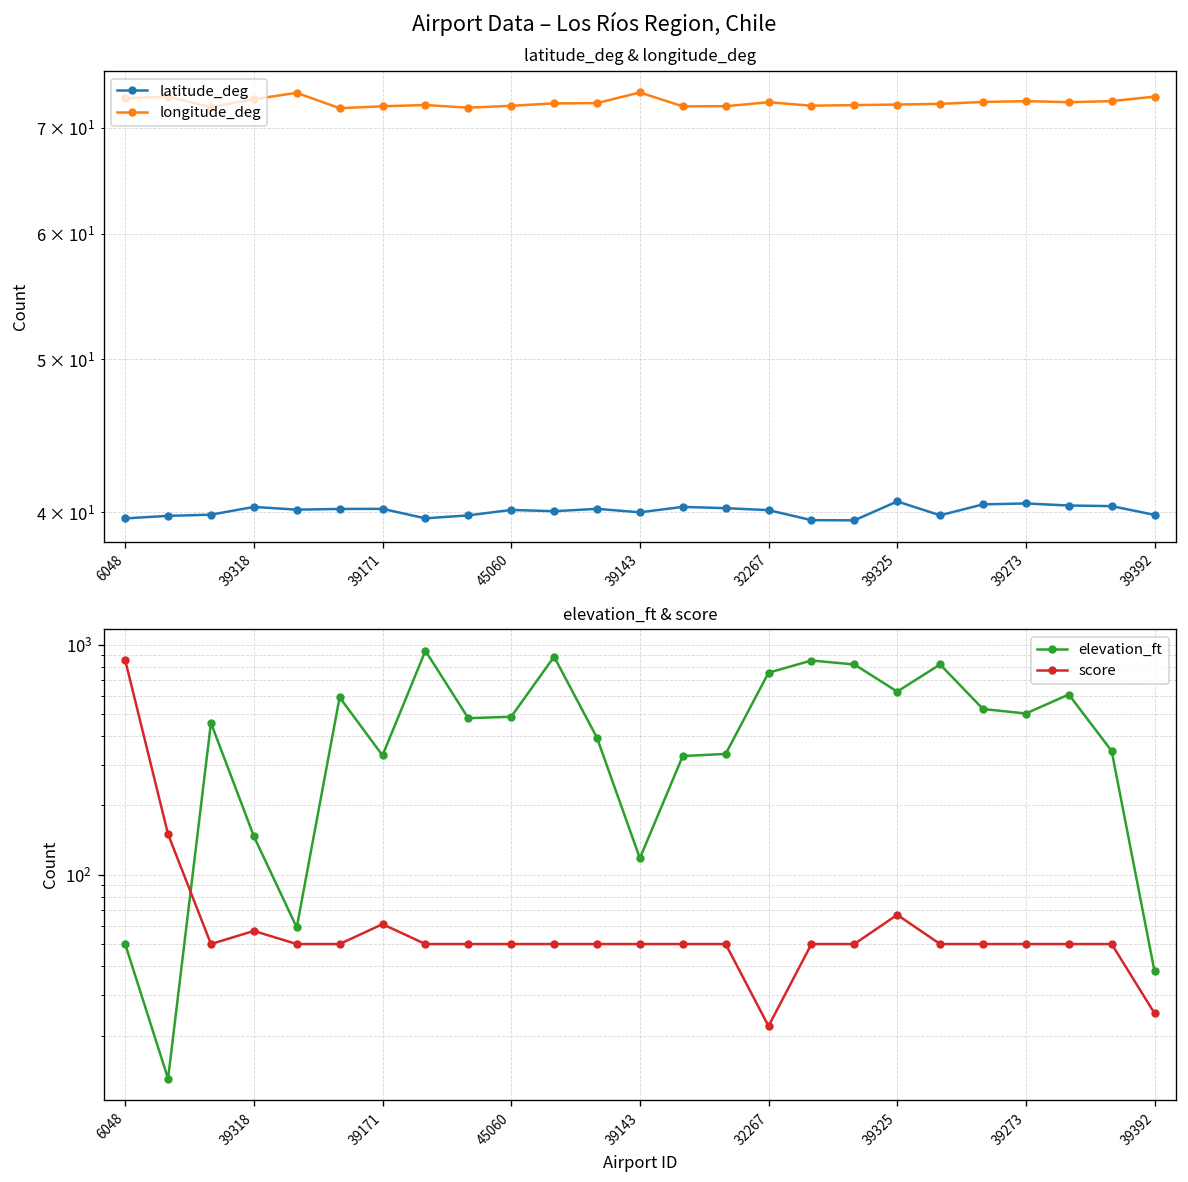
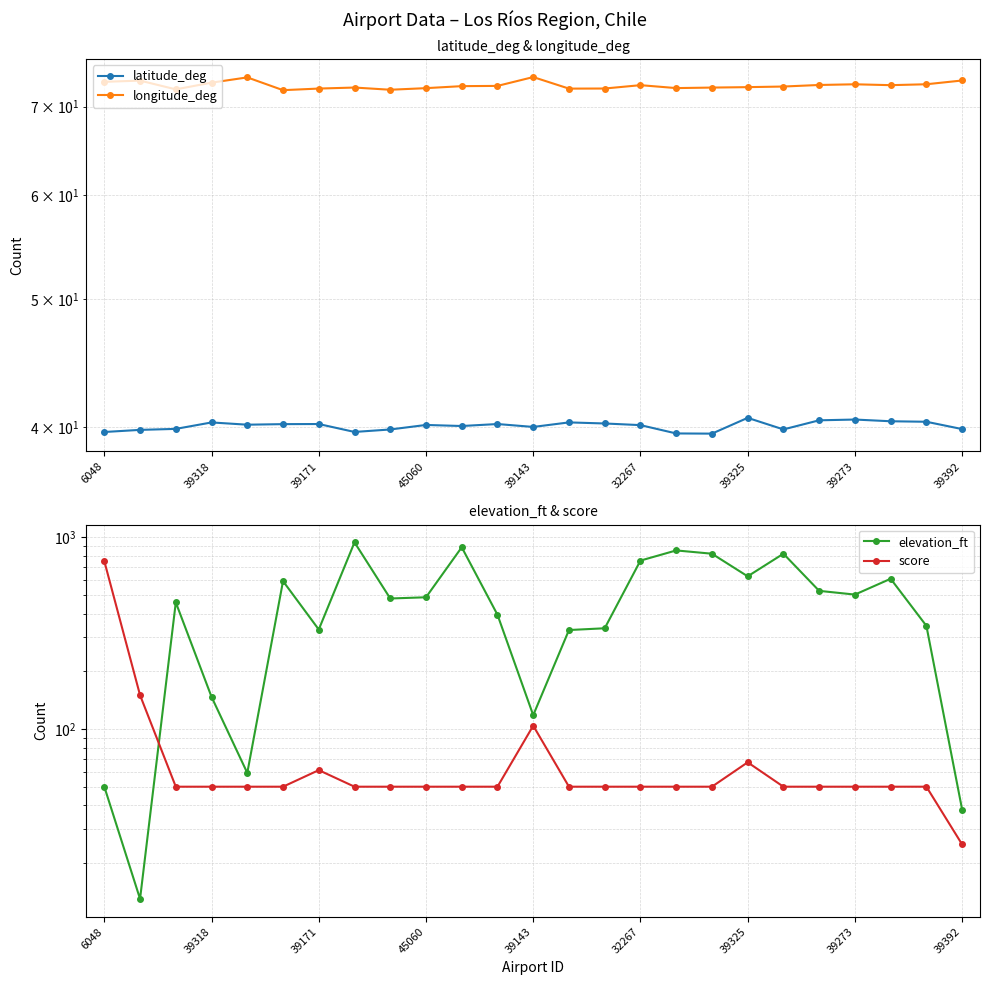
  {
    "elevation_ft & score": {
      "elevation_ft": {
        "6048": 50,
        "39318": 150,
        "39171": 330,
        "45060": 490,
        "39143": 120,
        "32267": 760,
        "39325": 630,
        "39273": 500,
        "39392": 38
      },
      "score": {
-       "6048": 900,
-       "39318": 57,
+       "6048": 750,
+       "39318": 50,
        "39171": 61,
        "45060": 50,
-       "39143": 50,
-       "32267": 22,
+       "39143": 100,
+       "32267": 50,
        "39325": 67,
        "39273": 50,
        "39392": 25
      }
    }
  }
